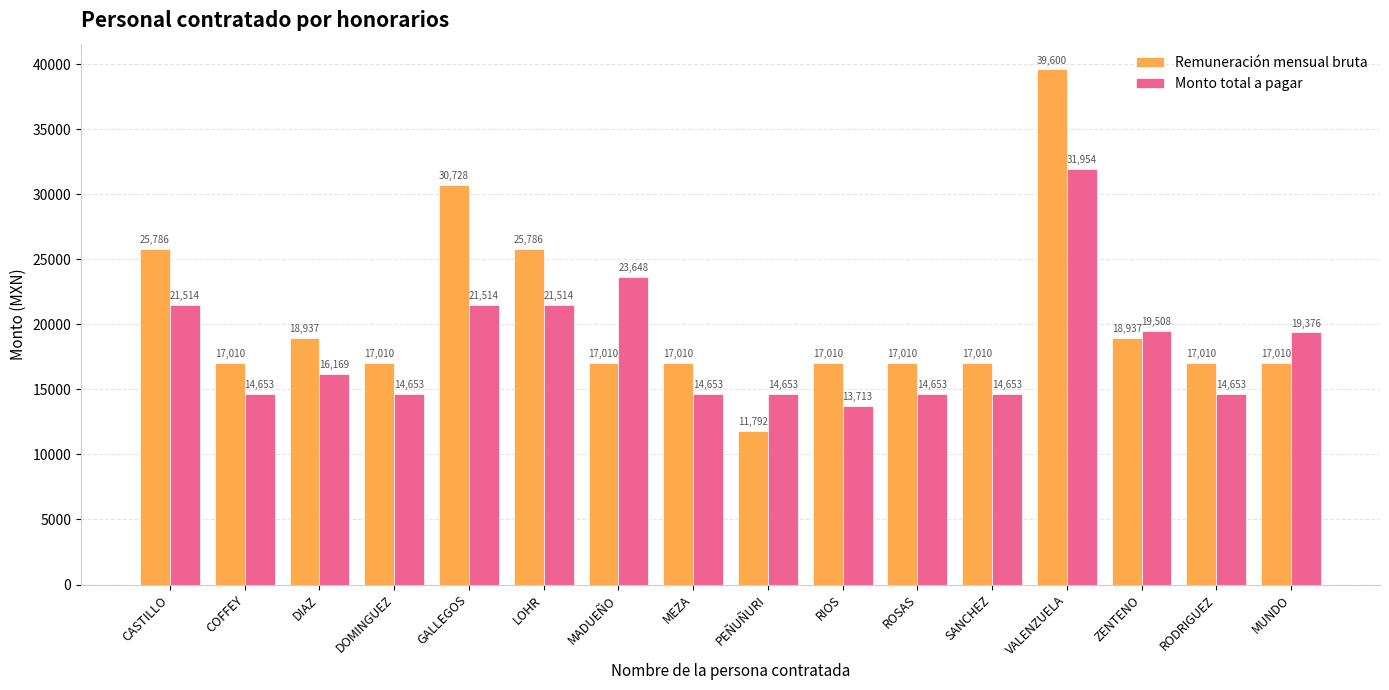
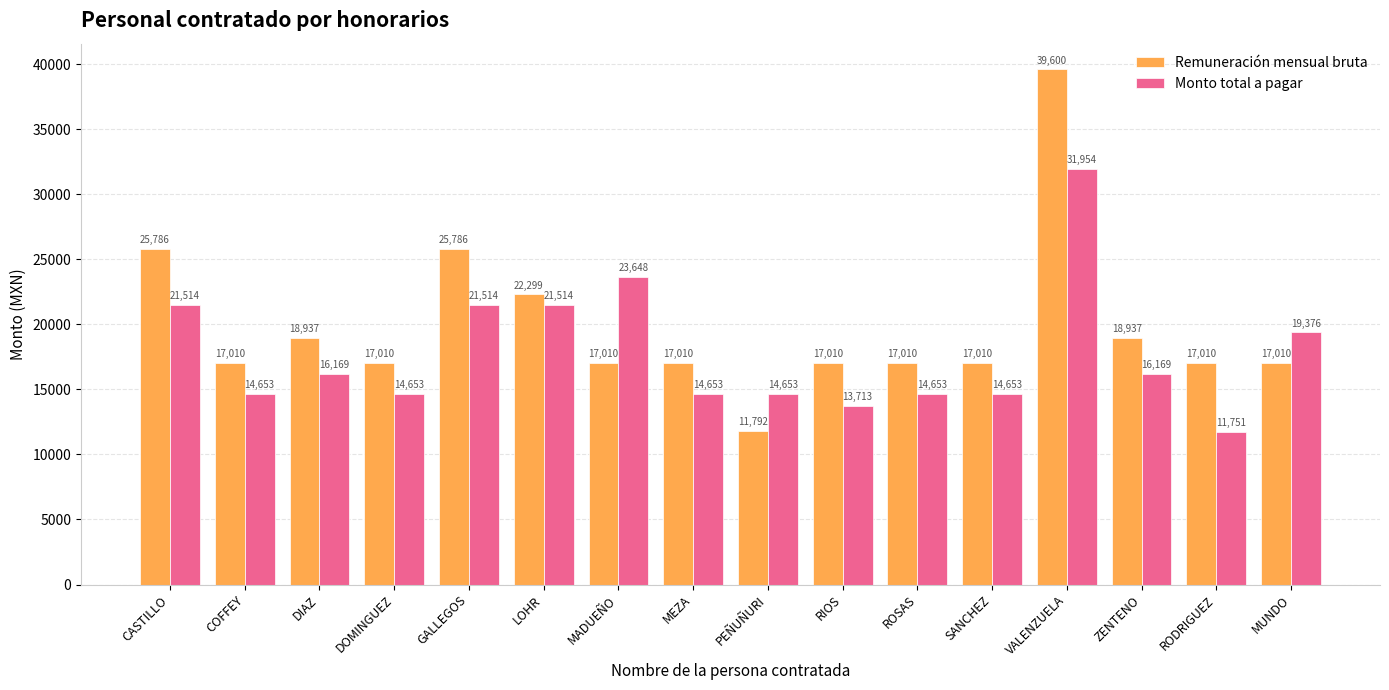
  {
    "Remuneración mensual bruta": {
      "CASTILLO": "25,786",
      "COFFEY": "17,010",
      "DIAZ": "18,937",
      "DOMINGUEZ": "17,010",
-     "GALLEGOS": "30,728",
-     "LOHR": "25,786",
+     "GALLEGOS": "25,786",
+     "LOHR": "22,299",
      "MADUEÑO": "17,010",
      "MEZA": "17,010",
      "PEÑUÑURI": "11,792",
      "RIOS": "17,010",
      "ROSAS": "17,010",
      "SANCHEZ": "17,010",
      "VALENZUELA": "39,600",
      "ZENTENO": "18,937",
      "RODRIGUEZ": "17,010",
      "MUNDO": "17,010"
    },
    "Monto total a pagar": {
      "CASTILLO": "21,514",
      "COFFEY": "14,653",
      "DIAZ": "16,169",
      "DOMINGUEZ": "14,653",
      "GALLEGOS": "21,514",
      "LOHR": "21,514",
      "MADUEÑO": "23,648",
      "MEZA": "14,653",
      "PEÑUÑURI": "14,653",
      "RIOS": "13,713",
      "ROSAS": "14,653",
      "SANCHEZ": "14,653",
      "VALENZUELA": "31,954",
-     "ZENTENO": "19,508",
-     "RODRIGUEZ": "14,653",
+     "ZENTENO": "16,169",
+     "RODRIGUEZ": "11,751",
      "MUNDO": "19,376"
    }
  }
